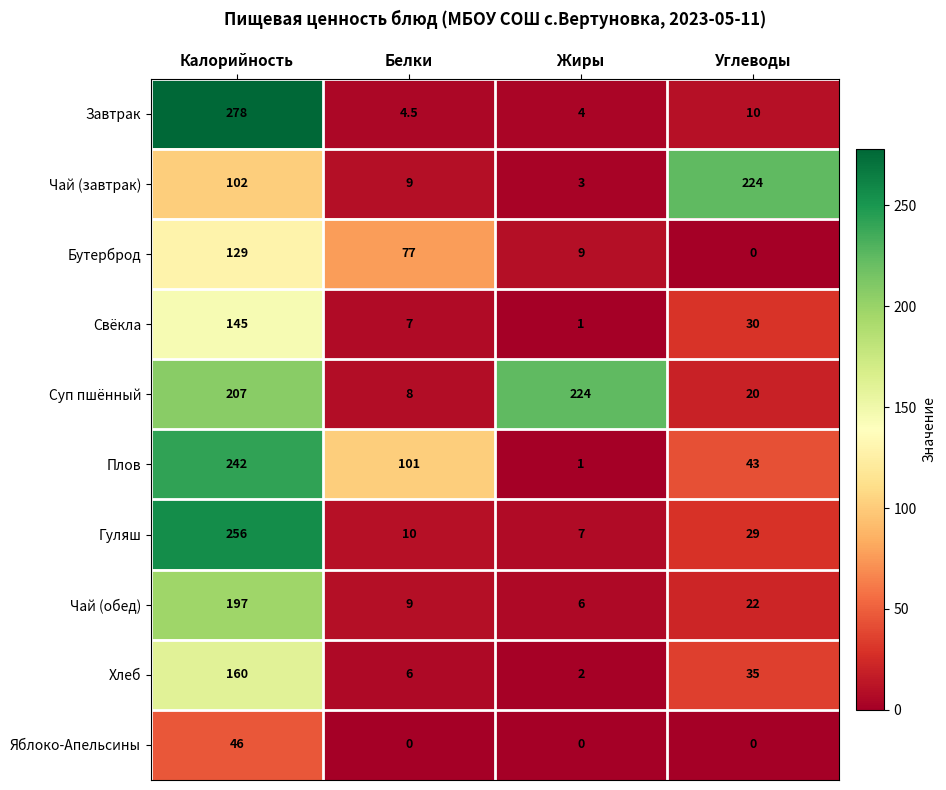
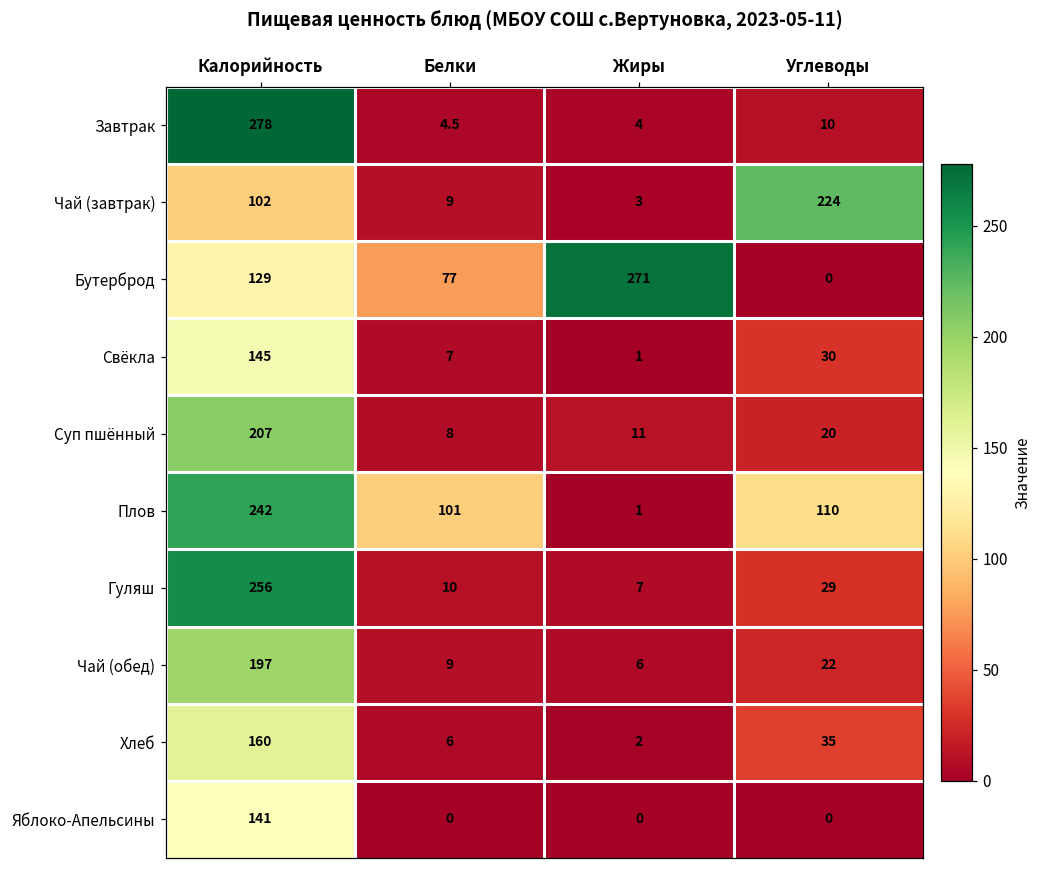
  {
    "Завтрак": {
      "Калорийность": 278,
      "Белки": 4.5,
      "Жиры": 4,
      "Углеводы": 10
    },
    "Чай (завтрак)": {
      "Калорийность": 102,
      "Белки": 9,
      "Жиры": 3,
      "Углеводы": 224
    },
    "Бутерброд": {
      "Калорийность": 129,
      "Белки": 77,
-     "Жиры": 9,
+     "Жиры": 271,
      "Углеводы": 0
    },
    "Свёкла": {
      "Калорийность": 145,
      "Белки": 7,
      "Жиры": 1,
      "Углеводы": 30
    },
    "Суп пшённый": {
      "Калорийность": 207,
      "Белки": 8,
-     "Жиры": 224,
+     "Жиры": 11,
      "Углеводы": 20
    },
    "Плов": {
      "Калорийность": 242,
      "Белки": 101,
      "Жиры": 1,
-     "Углеводы": 43
+     "Углеводы": 110
    },
    "Гуляш": {
      "Калорийность": 256,
      "Белки": 10,
      "Жиры": 7,
      "Углеводы": 29
    },
    "Чай (обед)": {
      "Калорийность": 197,
      "Белки": 9,
      "Жиры": 6,
      "Углеводы": 22
    },
    "Хлеб": {
      "Калорийность": 160,
      "Белки": 6,
      "Жиры": 2,
      "Углеводы": 35
    },
    "Яблоко-Апельсины": {
-     "Калорийность": 46,
+     "Калорийность": 141,
      "Белки": 0,
      "Жиры": 0,
      "Углеводы": 0
    }
  }
